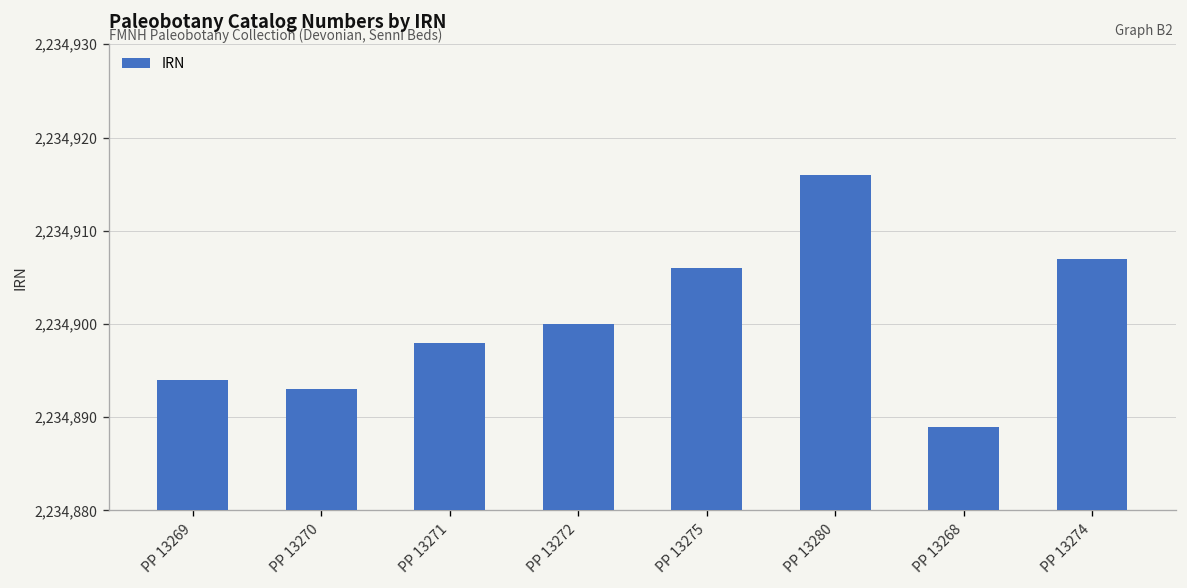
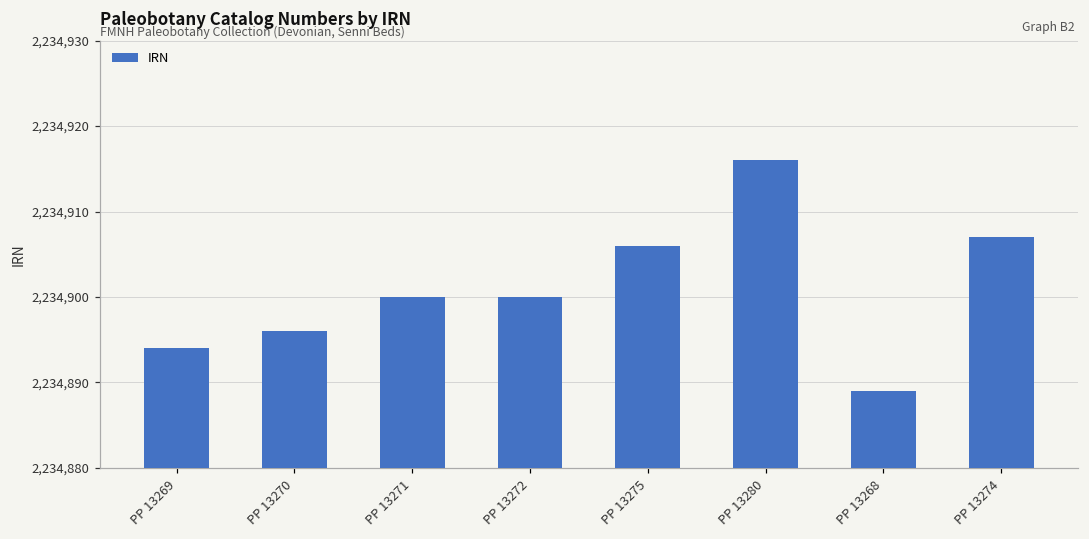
  {
    "PP 13269": "2,234,894",
-   "PP 13270": "2,234,893",
-   "PP 13271": "2,234,898",
+   "PP 13270": "2,234,896",
+   "PP 13271": "2,234,900",
    "PP 13272": "2,234,900",
    "PP 13275": "2,234,906",
    "PP 13280": "2,234,916",
    "PP 13268": "2,234,889",
    "PP 13274": "2,234,907"
  }
